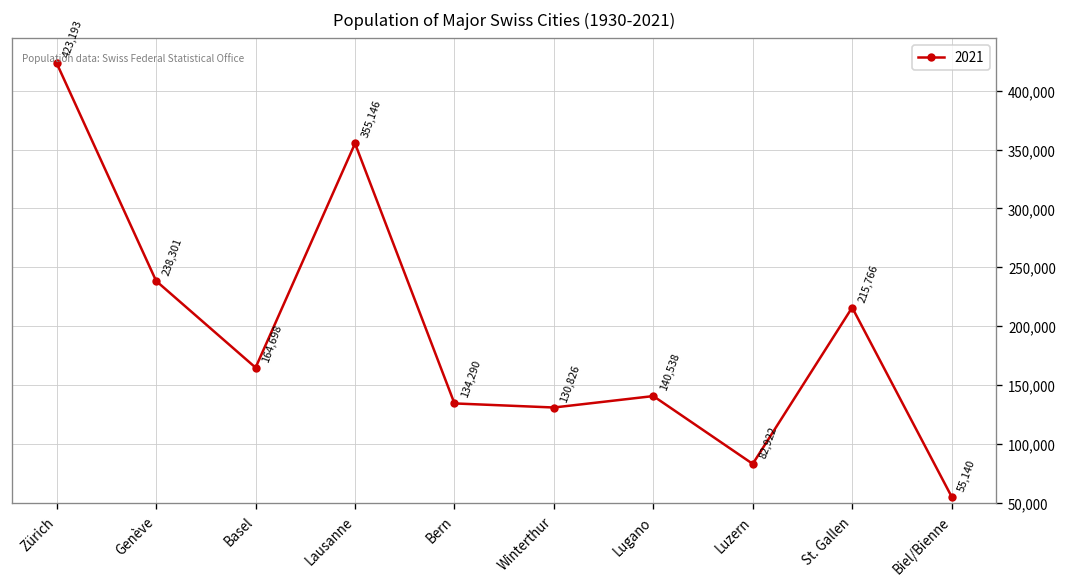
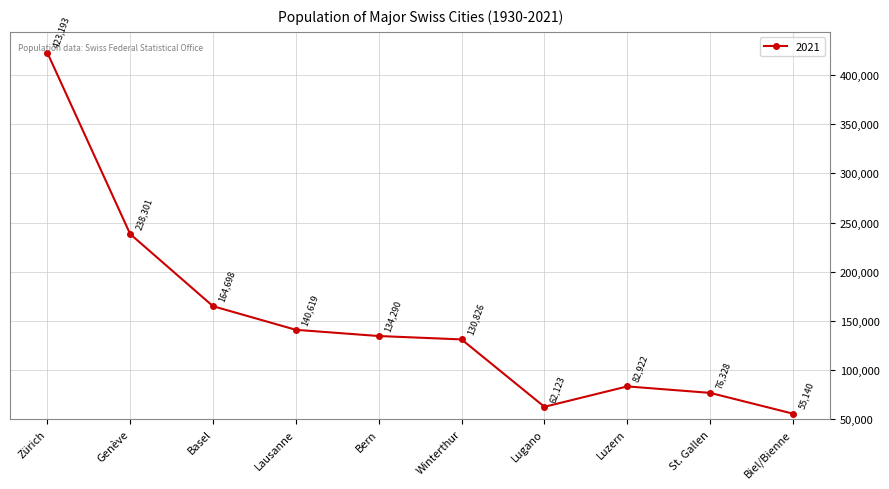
  {
    "Zürich": "423,193",
    "Genève": "238,301",
    "Basel": "164,698",
-   "Lausanne": "355,146",
+   "Lausanne": "140,619",
    "Bern": "134,290",
    "Winterthur": "130,826",
-   "Lugano": "140,538",
+   "Lugano": "62,123",
    "Luzern": "82,922",
-   "St. Gallen": "215,766",
+   "St. Gallen": "76,328",
    "Biel/Bienne": "55,140"
  }
